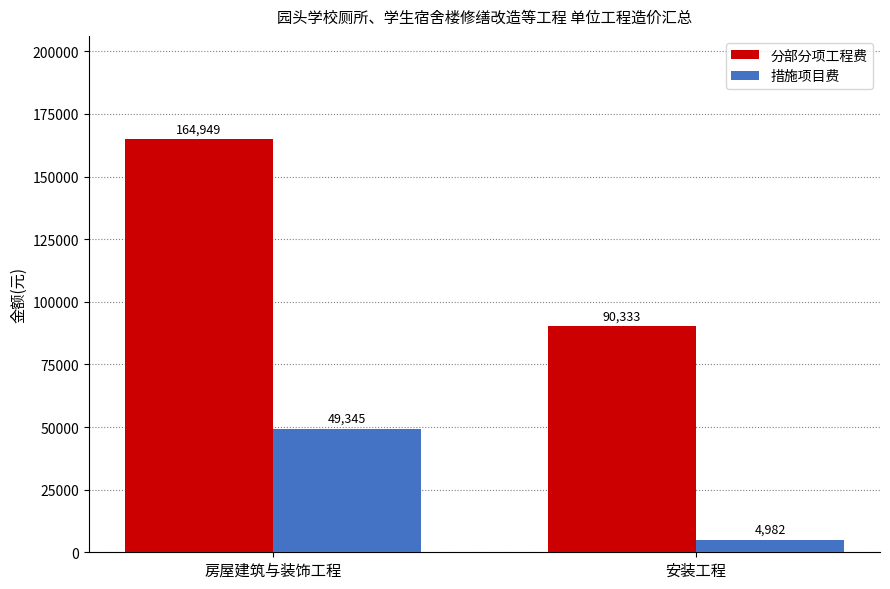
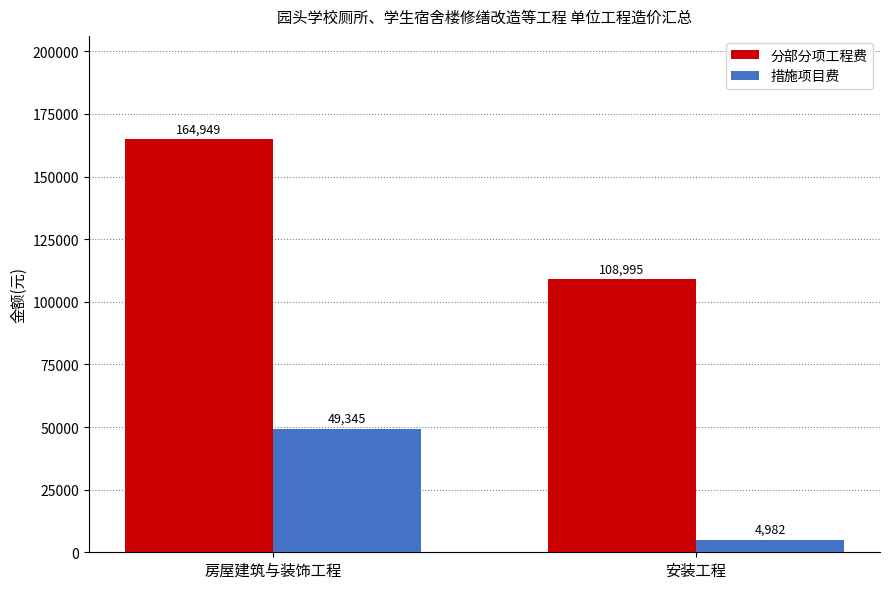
  {
    "分部分项工程费": {
      "房屋建筑与装饰工程": "164,949",
-     "安装工程": "90,333"
+     "安装工程": "108,995"
    },
    "措施项目费": {
      "房屋建筑与装饰工程": "49,345",
      "安装工程": "4,982"
    }
  }
